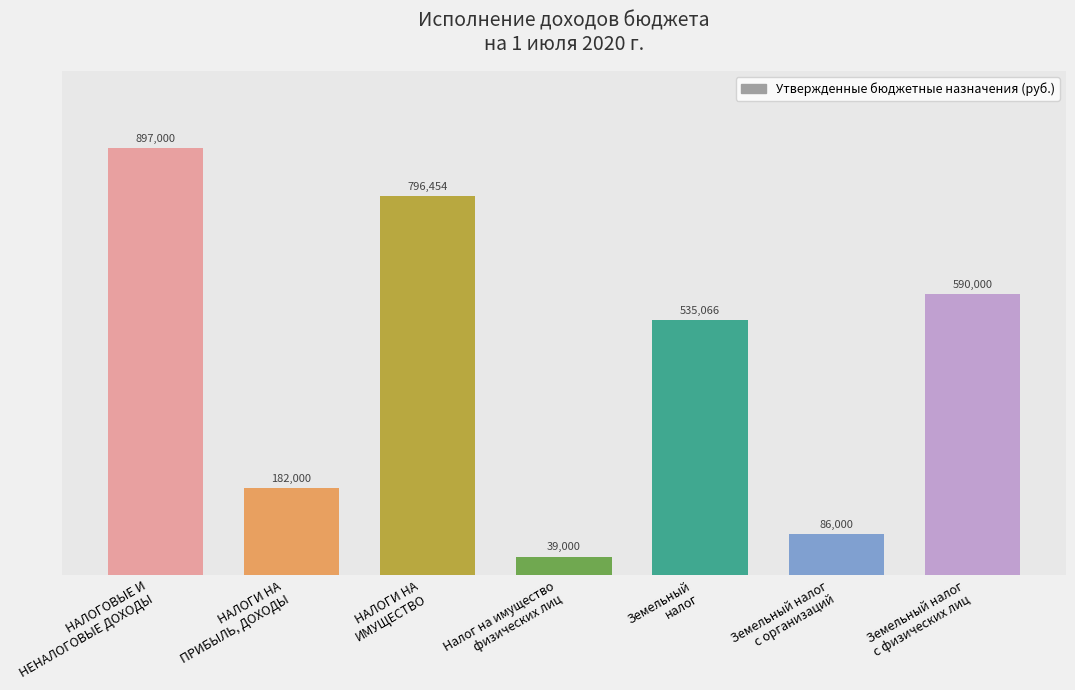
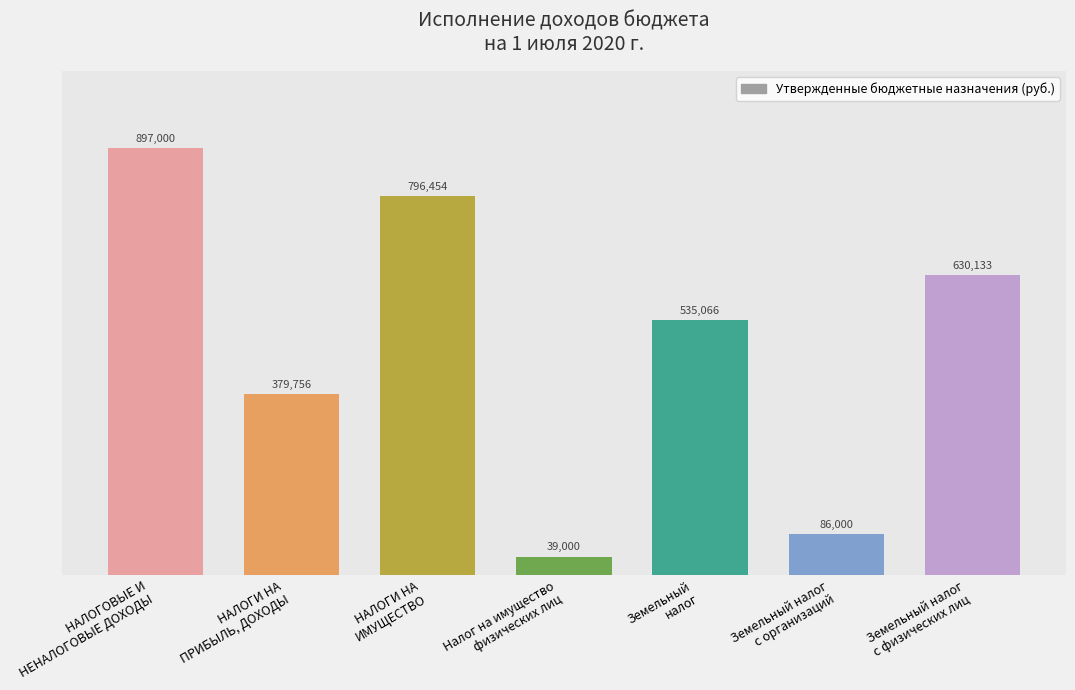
  {
    "НАЛОГОВЫЕ И НЕНАЛОГОВЫЕ ДОХОДЫ": "897,000",
-   "НАЛОГИ НА ПРИБЫЛЬ, ДОХОДЫ": "182,000",
+   "НАЛОГИ НА ПРИБЫЛЬ, ДОХОДЫ": "379,756",
    "НАЛОГИ НА ИМУЩЕСТВО": "796,454",
    "Налог на имущество физических лиц": "39,000",
    "Земельный налог": "535,066",
    "Земельный налог с организаций": "86,000",
-   "Земельный налог с физических лиц": "590,000"
+   "Земельный налог с физических лиц": "630,133"
  }
